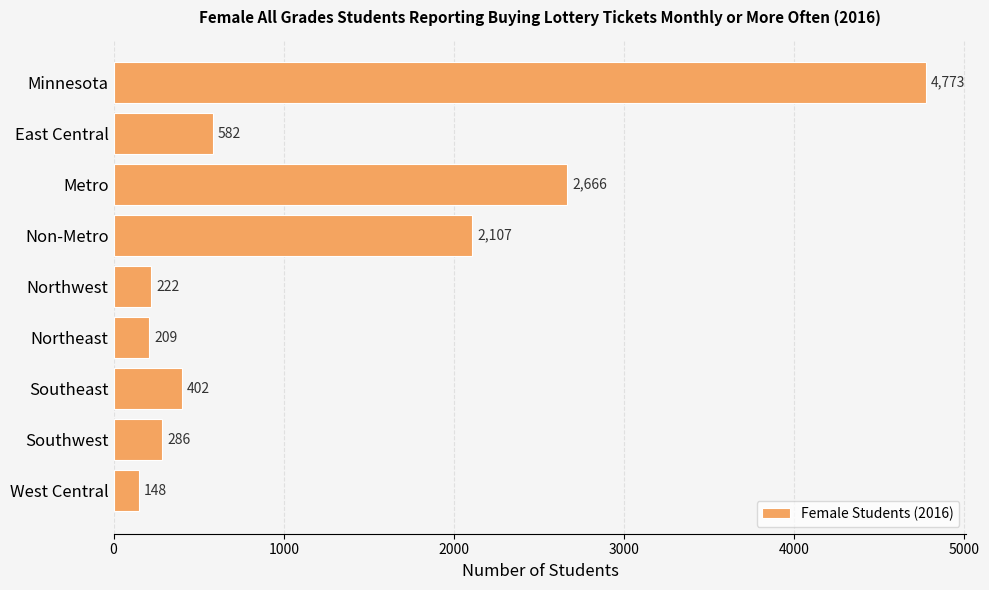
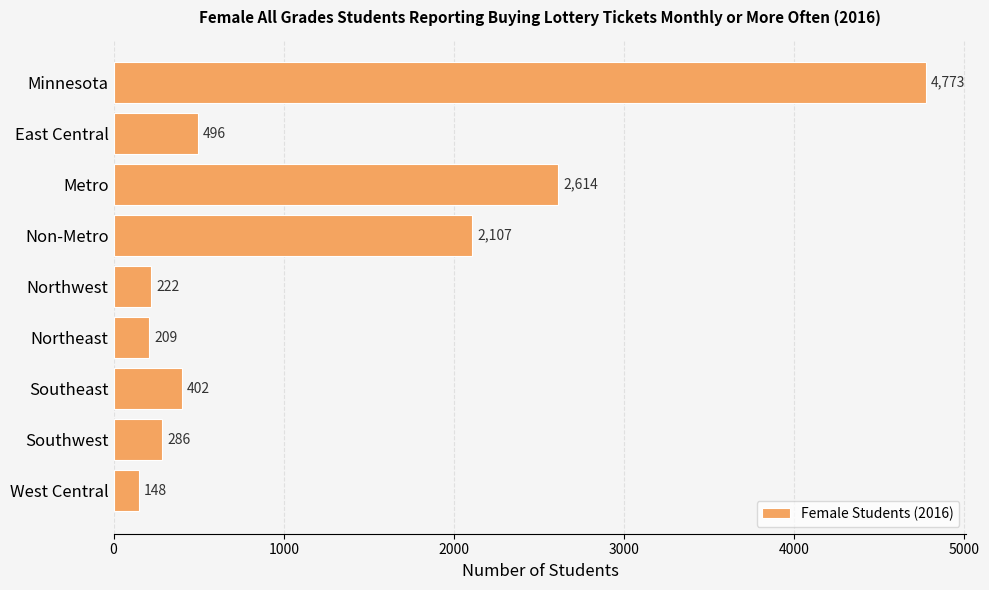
  {
    "Minnesota": "4,773",
-   "East Central": "582",
-   "Metro": "2,666",
+   "East Central": "496",
+   "Metro": "2,614",
    "Non-Metro": "2,107",
    "Northwest": "222",
    "Northeast": "209",
    "Southeast": "402",
    "Southwest": "286"
  }
